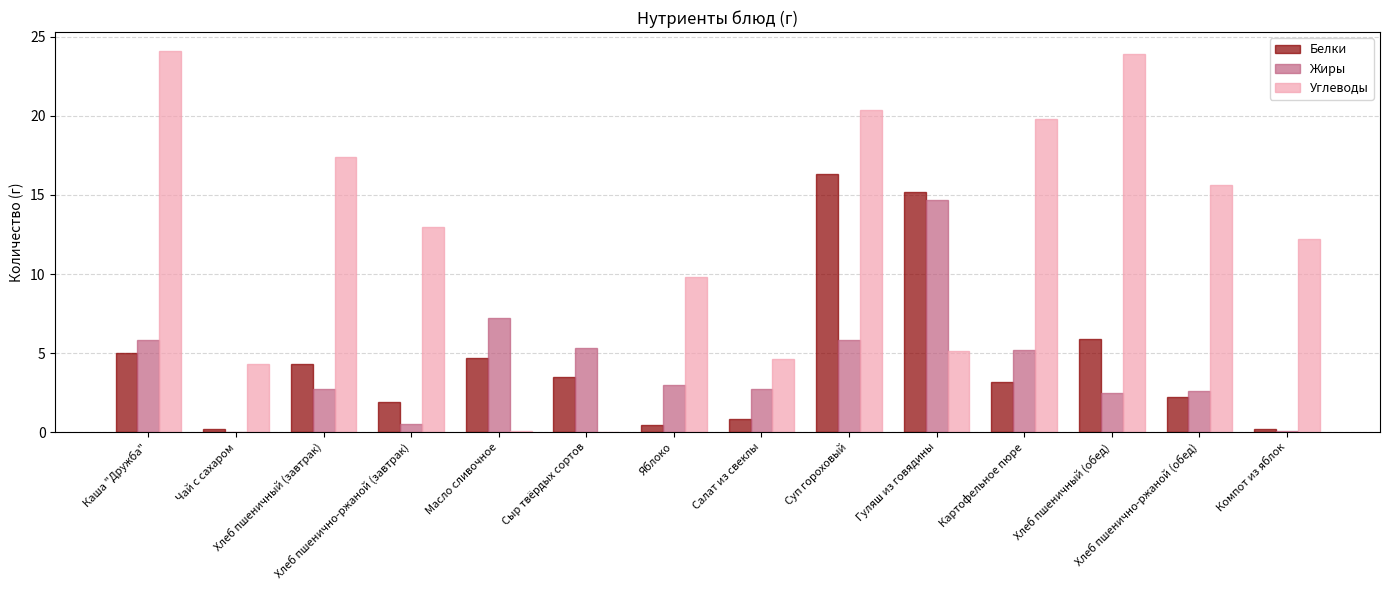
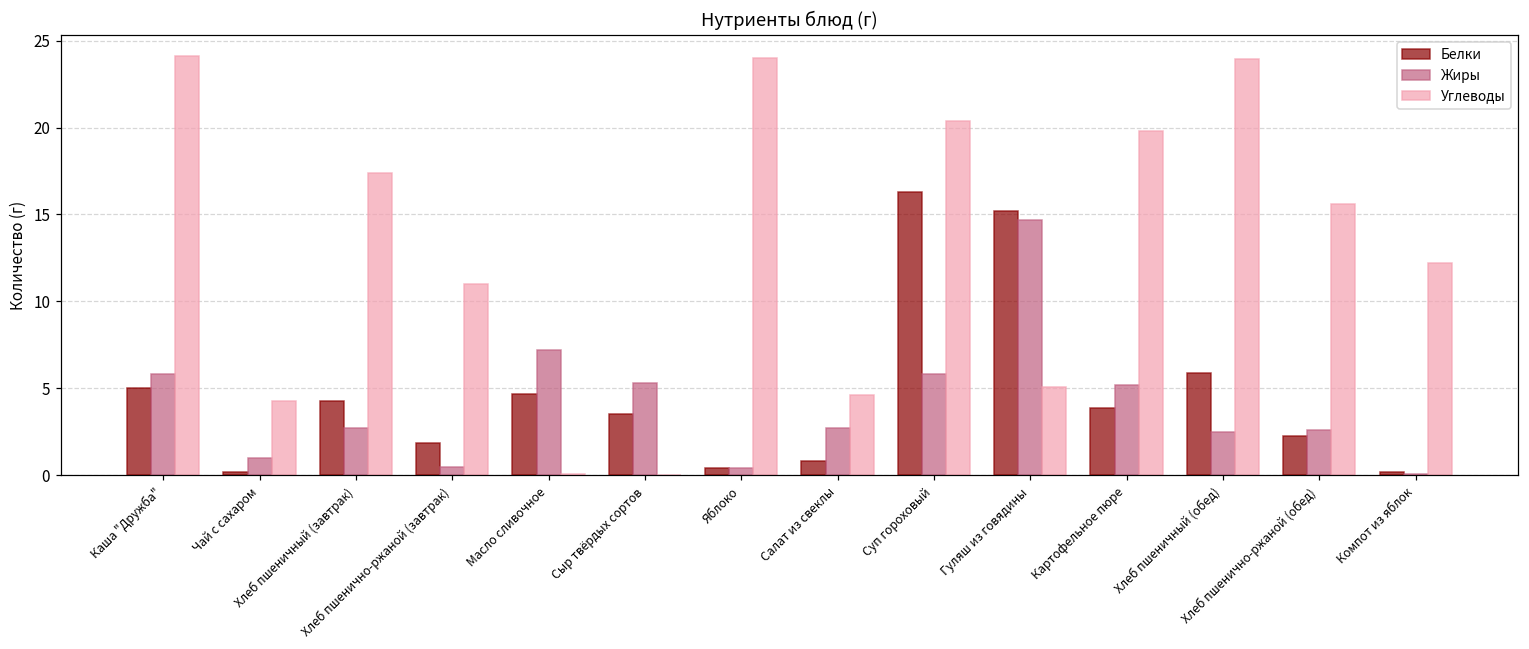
  {
    "Белки": {
      "Каша \"Дружба\"": 5.0,
      "Чай с сахаром": 0.2,
      "Хлеб пшеничный (завтрак)": 4.3,
      "Хлеб пшенично-ржаной (завтрак)": 1.9,
      "Масло сливочное": 4.7,
      "Сыр твёрдых сортов": 3.5,
      "Яблоко": 0.4,
      "Салат из свеклы": 0.8,
      "Суп гороховый": 16.3,
      "Гуляш из говядины": 15.2,
-     "Картофельное пюре": 3.2,
+     "Картофельное пюре": 3.9,
      "Хлеб пшеничный (обед)": 5.9,
      "Хлеб пшенично-ржаной (обед)": 2.3,
      "Компот из яблок": 0.2
    },
    "Жиры": {
      "Каша \"Дружба\"": 5.8,
-     "Чай с сахаром": 0,
+     "Чай с сахаром": 1,
      "Хлеб пшеничный (завтрак)": 2.7,
      "Хлеб пшенично-ржаной (завтрак)": 0.5,
      "Масло сливочное": 7.2,
      "Сыр твёрдых сортов": 5.3,
-     "Яблоко": 3.0,
+     "Яблоко": 0.4,
      "Салат из свеклы": 2.7,
      "Суп гороховый": 5.8,
      "Гуляш из говядины": 14.7,
      "Картофельное пюре": 5.2,
      "Хлеб пшеничный (обед)": 2.5,
      "Хлеб пшенично-ржаной (обед)": 2.6
    },
    "Углеводы": {
      "Каша \"Дружба\"": 24.1,
      "Чай с сахаром": 4.3,
      "Хлеб пшеничный (завтрак)": 17.4,
-     "Хлеб пшенично-ржаной (завтрак)": 13,
+     "Хлеб пшенично-ржаной (завтрак)": 11,
      "Сыр твёрдых сортов": 0.0,
-     "Яблоко": 9.8,
+     "Яблоко": 24.0,
      "Салат из свеклы": 4.6,
      "Суп гороховый": 20.4,
      "Гуляш из говядины": 5.1,
      "Картофельное пюре": 19.8,
      "Хлеб пшеничный (обед)": 23.9,
      "Хлеб пшенично-ржаной (обед)": 15.6,
      "Компот из яблок": 12.2
    }
  }
